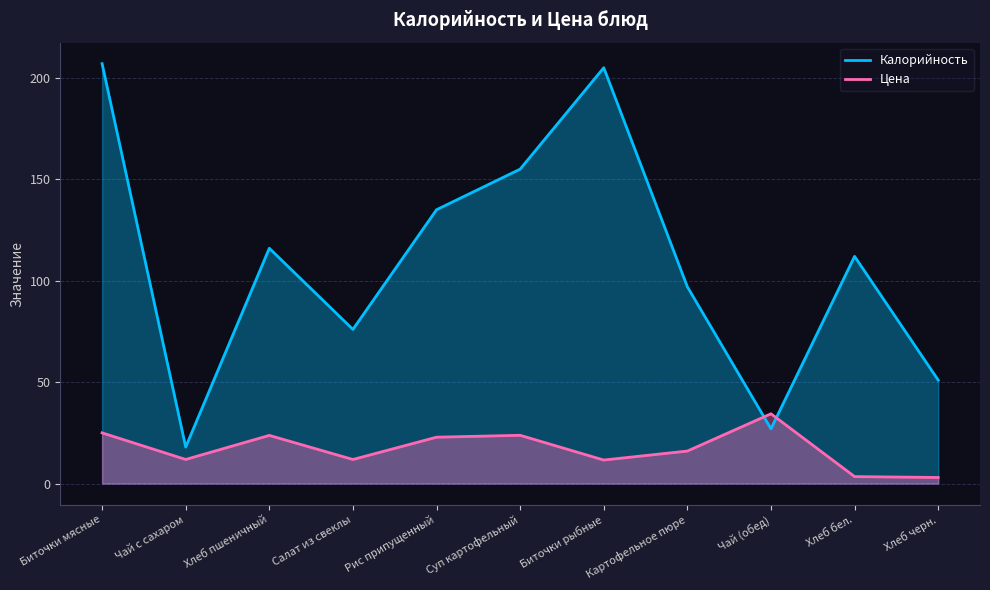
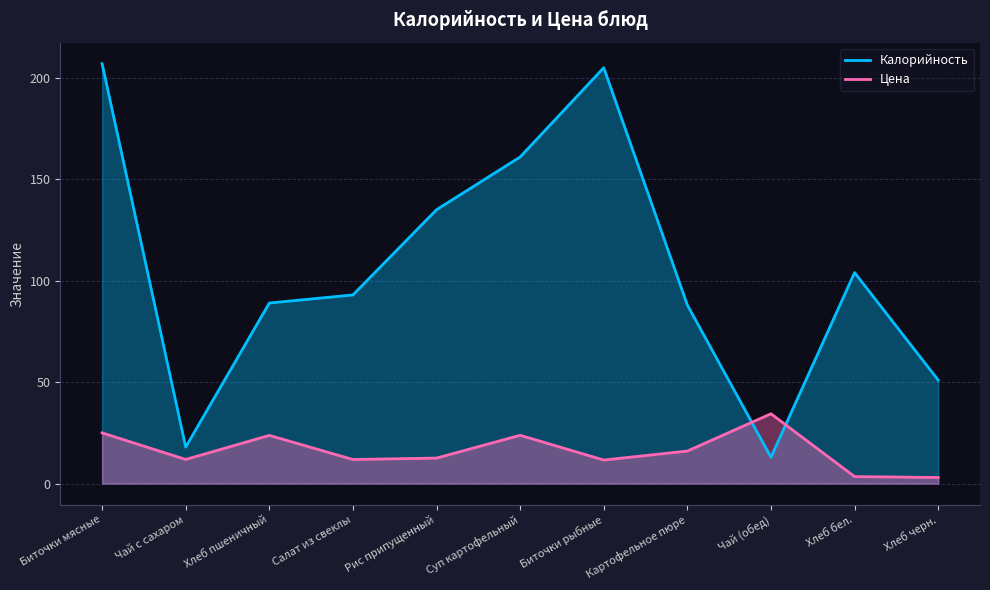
  {
    "Калорийность": {
      "Биточки мясные": 207,
      "Чай с сахаром": 18,
-     "Хлеб пшеничный": 116,
-     "Салат из свеклы": 76,
+     "Хлеб пшеничный": 89,
+     "Салат из свеклы": 93,
      "Рис припущенный": 135,
-     "Суп картофельный": 155,
+     "Суп картофельный": 161,
      "Биточки рыбные": 205,
-     "Картофельное пюре": 97,
-     "Чай (обед)": 27,
-     "Хлеб бел.": 112,
+     "Картофельное пюре": 88,
+     "Чай (обед)": 13,
+     "Хлеб бел.": 104,
      "Хлеб черн.": 51
    },
    "Цена": {
      "Биточки мясные": 25,
      "Чай с сахаром": 12,
      "Хлеб пшеничный": 24,
      "Салат из свеклы": 12,
-     "Рис припущенный": 23,
+     "Рис припущенный": 13,
      "Суп картофельный": 24,
      "Биточки рыбные": 12,
      "Картофельное пюре": 16,
      "Чай (обед)": 34,
      "Хлеб бел.": 3,
      "Хлеб черн.": 3
    }
  }
